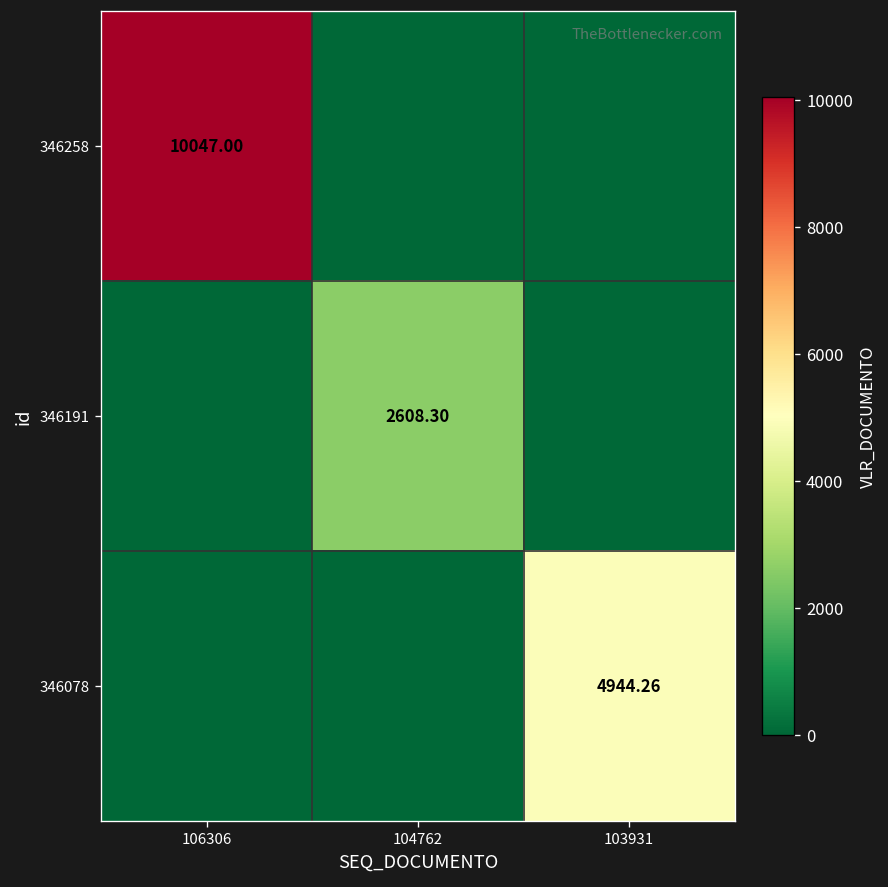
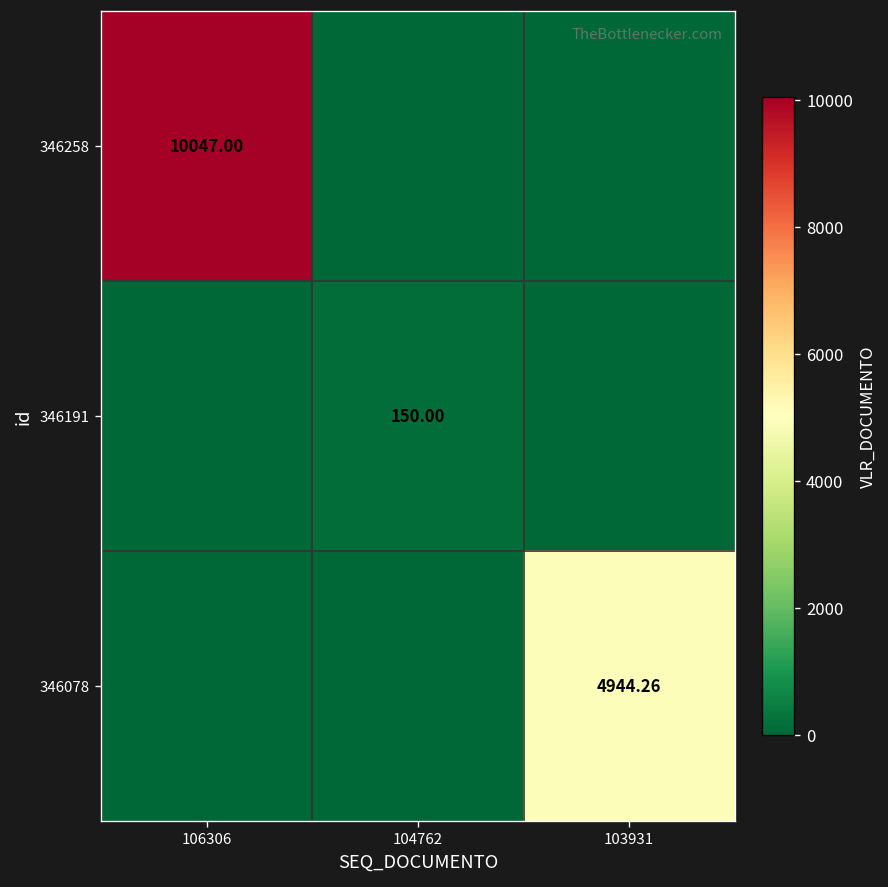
  {
    "346258": {
      "106306": 10047.00
    },
    "346191": {
-     "104762": 2608.30
+     "104762": 150.00
    },
    "346078": {
      "103931": 4944.26
    }
  }
